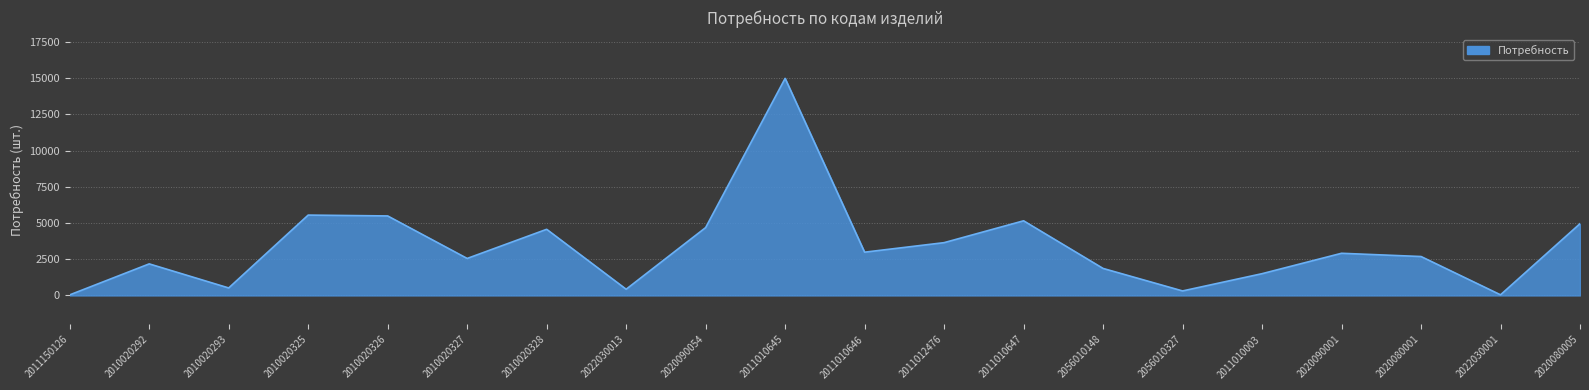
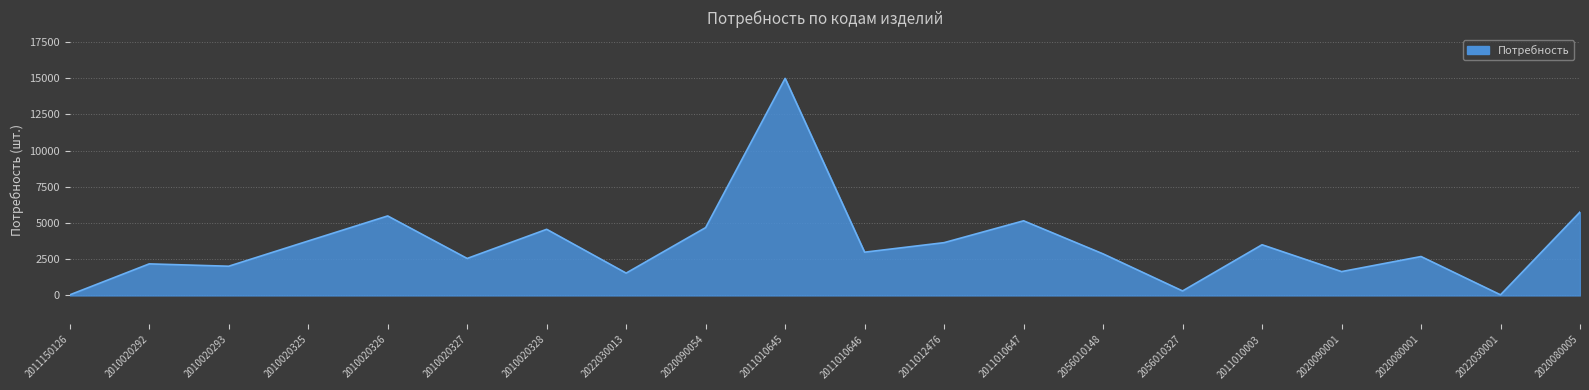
  {
    "2011150126": 0,
    "2010020292": 2200,
-   "2010020293": 500,
-   "2010020325": 5600,
+   "2010020293": 2000,
+   "2010020325": 3800,
    "2010020326": 5500,
    "2010020327": 2600,
    "2010020328": 4600,
-   "2022030013": 400,
+   "2022030013": 1500,
    "2020090054": 4700,
    "2011010645": 15000,
    "2011010646": 3000,
    "2011012476": 3600,
    "2011010647": 5200,
-   "2056010148": 1900,
+   "2056010148": 2900,
    "2056010327": 300,
-   "2011010003": 1500,
-   "2020090001": 2900,
+   "2011010003": 3500,
+   "2020090001": 1600,
    "2020080001": 2700,
    "2022030001": 0,
-   "2020080005": 5000
+   "2020080005": 5800
  }
